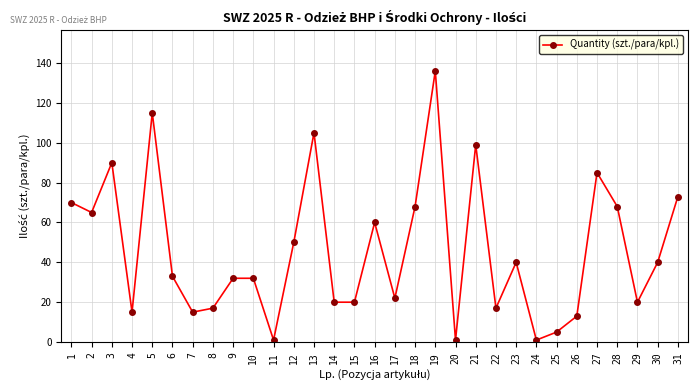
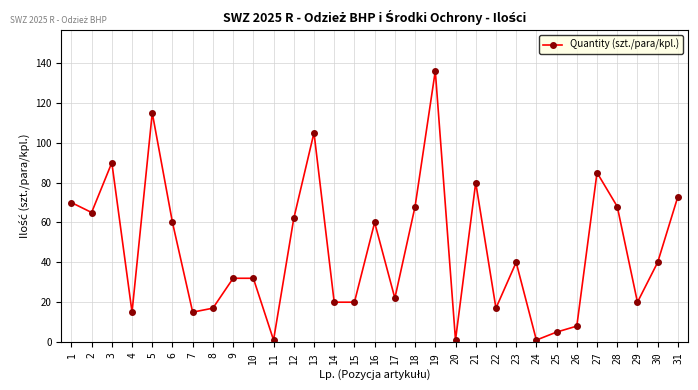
  {
    "1": 70,
    "2": 65,
    "3": 90,
    "4": 15,
    "5": 115,
-   "6": 33,
+   "6": 60,
    "7": 15,
    "8": 17,
    "9": 32,
    "10": 32,
    "11": 1,
-   "12": 50,
+   "12": 62,
    "13": 105,
    "14": 20,
    "15": 20,
    "16": 60,
    "17": 22,
    "18": 68,
    "19": 136,
    "20": 1,
-   "21": 99,
+   "21": 80,
    "22": 17,
    "23": 40,
    "24": 1,
    "25": 5,
-   "26": 13,
+   "26": 8,
    "27": 85,
    "28": 68,
    "29": 20,
    "30": 40,
    "31": 73
  }
